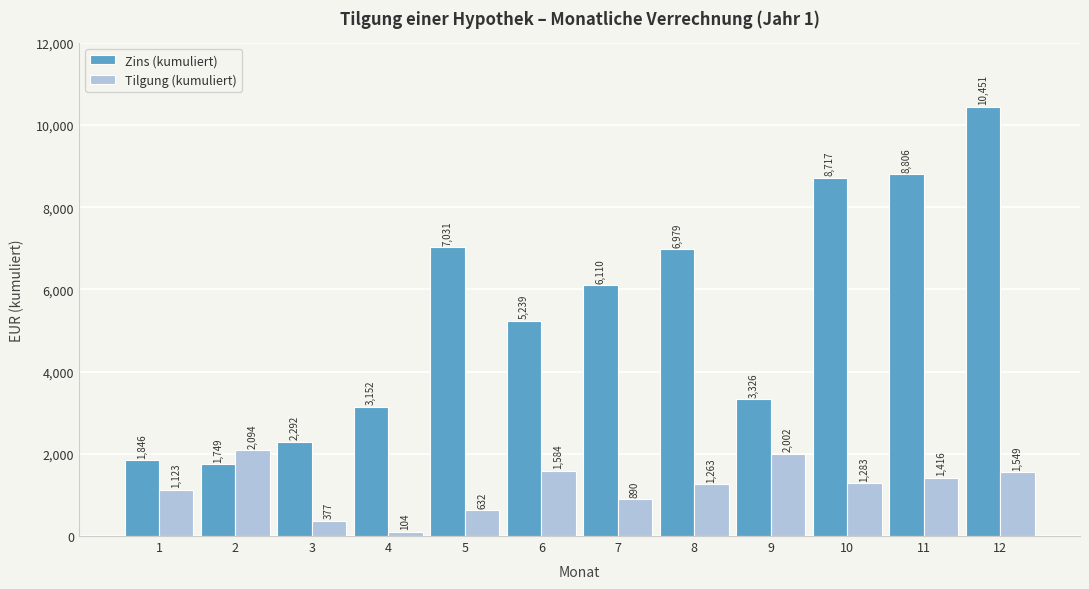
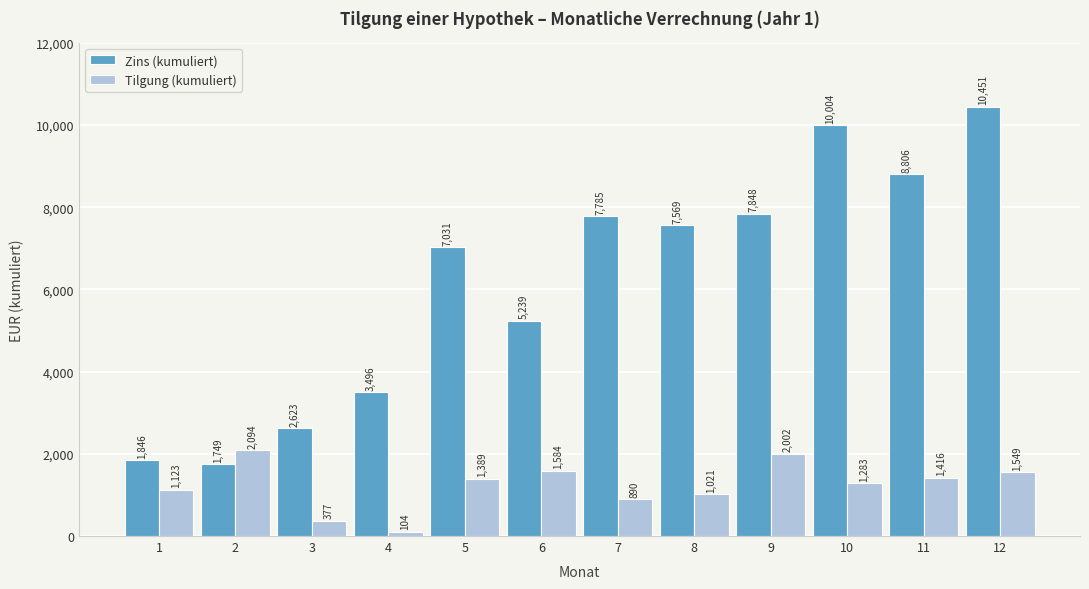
  {
    "Zins (kumuliert)": {
      "1": "1,846",
      "2": "1,749",
-     "3": "2,292",
-     "4": "3,152",
+     "3": "2,623",
+     "4": "3,496",
      "5": "7,031",
      "6": "5,239",
-     "7": "6,110",
-     "8": "6,979",
-     "9": "3,326",
-     "10": "8,717",
+     "7": "7,785",
+     "8": "7,569",
+     "9": "7,848",
+     "10": "10,004",
      "11": "8,806",
      "12": "10,451"
    },
    "Tilgung (kumuliert)": {
      "1": "1,123",
      "2": "2,094",
      "3": "377",
      "4": "104",
-     "5": "632",
+     "5": "1,389",
      "6": "1,584",
      "7": "890",
-     "8": "1,263",
+     "8": "1,021",
      "9": "2,002",
      "10": "1,283",
      "11": "1,416",
      "12": "1,549"
    }
  }
